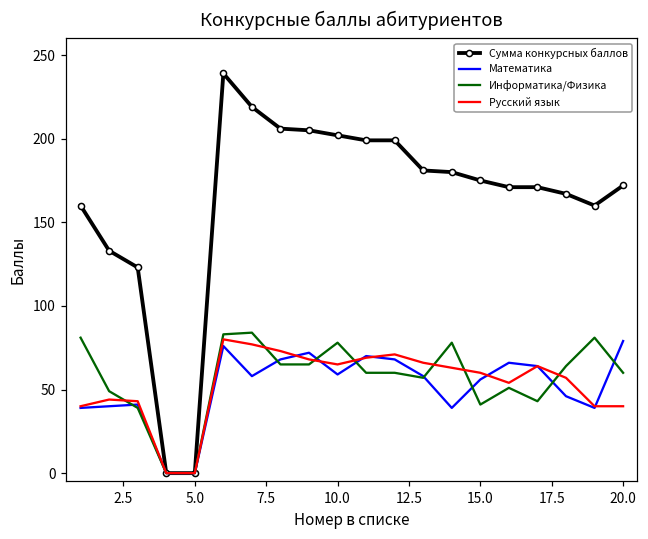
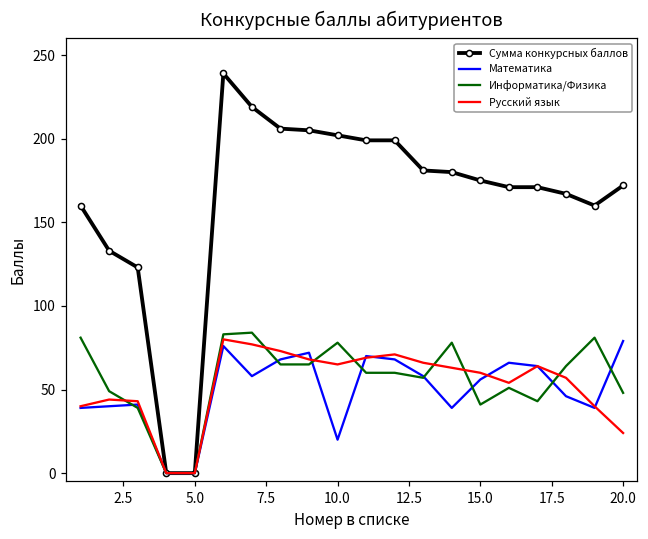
  {
    "Сумма конкурсных баллов": {
      "10.0": 202,
      "15.0": 175,
      "20.0": 172
    },
    "Математика": {
-     "10.0": 59,
+     "10.0": 20,
      "15.0": 56,
      "20.0": 79
    },
    "Информатика/Физика": {
      "10.0": 78,
      "15.0": 41,
-     "20.0": 60
+     "20.0": 48
    },
    "Русский язык": {
      "10.0": 65,
      "15.0": 60,
-     "20.0": 40
+     "20.0": 24
    }
  }
